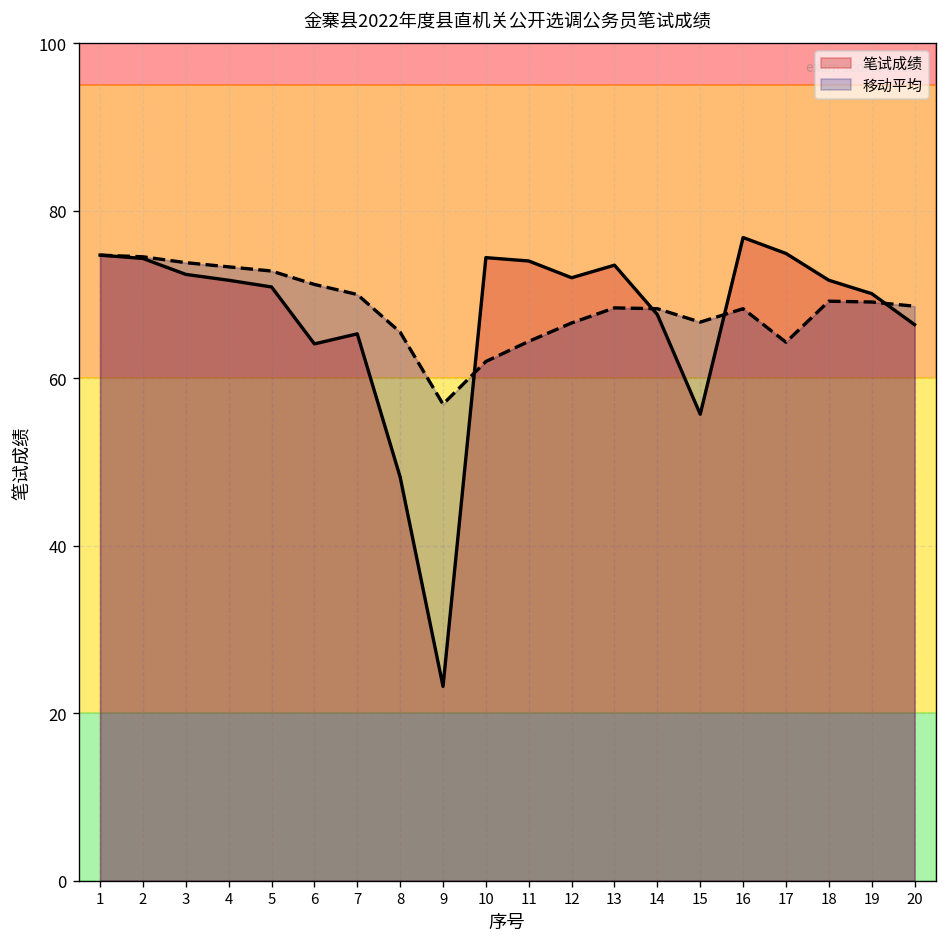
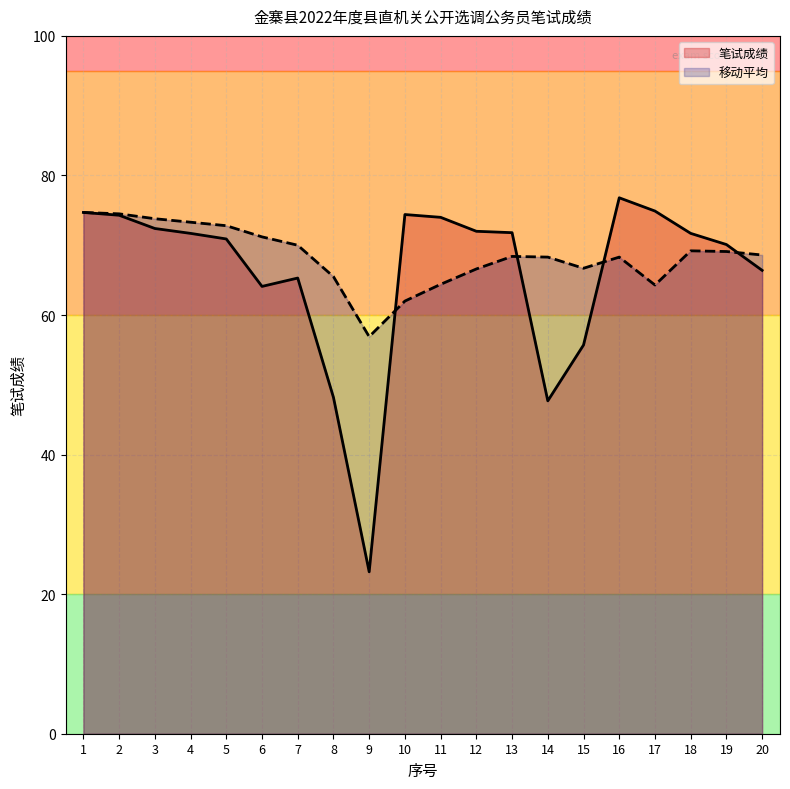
  {
    "笔试成绩": {
      "3": 72,
      "4": 72,
      "5": 71,
      "6": 64,
      "7": 65,
      "8": 48,
      "9": 23,
      "10": 74,
      "11": 74,
      "12": 72,
-     "13": 74,
-     "14": 68,
+     "13": 72,
+     "14": 48,
      "15": 56,
      "16": 77,
      "17": 75,
      "18": 72,
      "19": 70,
      "20": 66
    },
    "移动平均": {
      "3": 74,
      "4": 73,
      "5": 73,
      "6": 71,
      "7": 70,
      "8": 66,
      "9": 57,
      "10": 62,
      "11": 64,
      "12": 67,
      "13": 68,
      "14": 68,
      "15": 67,
      "16": 68,
      "17": 64,
      "18": 69,
      "19": 69,
      "20": 69
    }
  }
